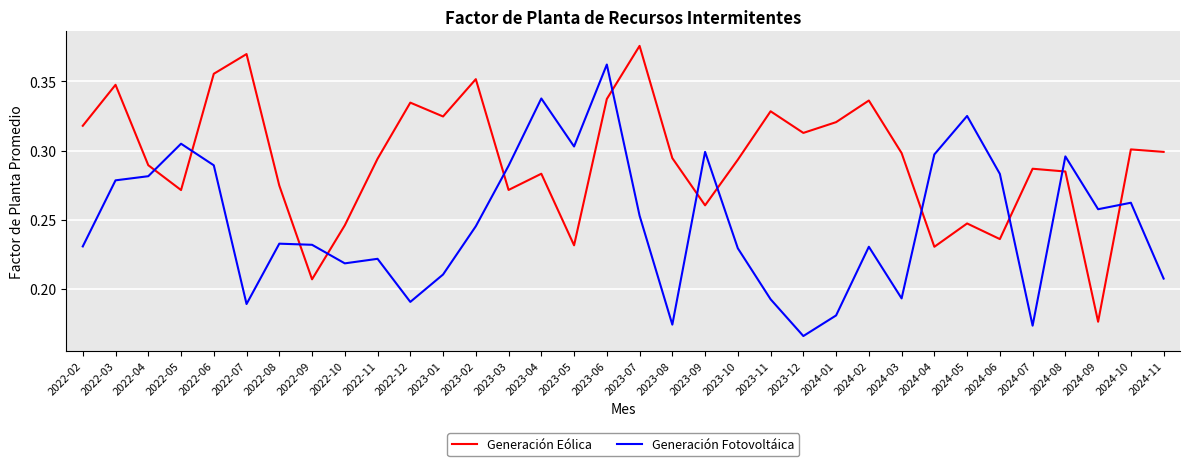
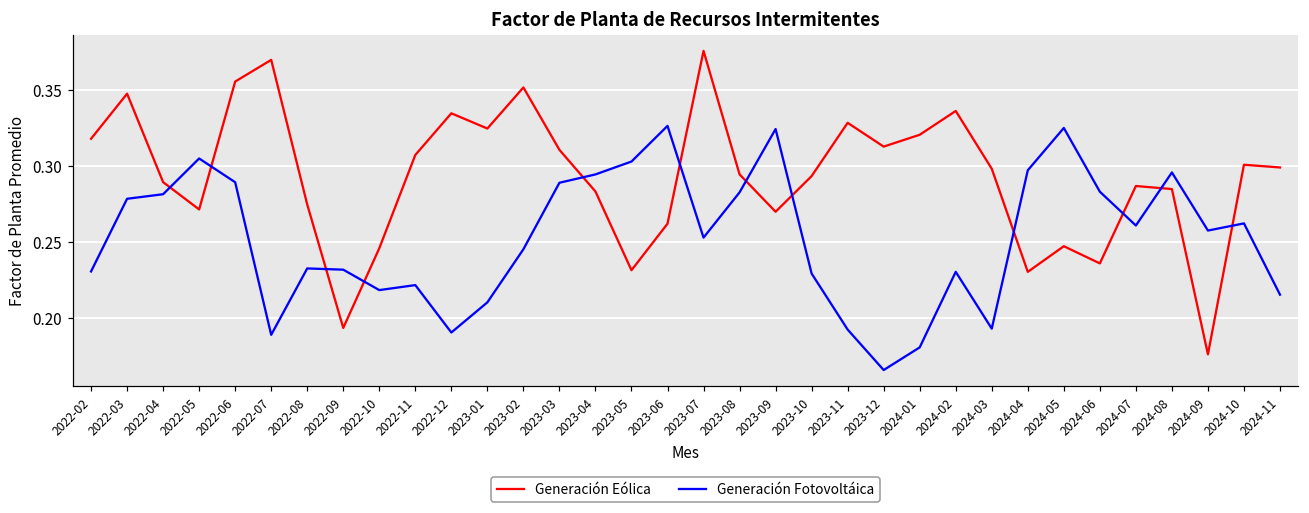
  {
    "Generación Eólica": {
      "2022-02": 0.318,
      "2022-03": 0.348,
      "2022-04": 0.289,
      "2022-05": 0.271,
      "2022-06": 0.356,
      "2022-07": 0.370,
      "2022-08": 0.275,
-     "2022-09": 0.207,
+     "2022-09": 0.194,
      "2022-10": 0.246,
-     "2022-11": 0.294,
+     "2022-11": 0.307,
      "2022-12": 0.335,
      "2023-01": 0.325,
      "2023-02": 0.352,
-     "2023-03": 0.272,
+     "2023-03": 0.311,
      "2023-04": 0.283,
      "2023-05": 0.232,
-     "2023-06": 0.337,
+     "2023-06": 0.262,
      "2023-07": 0.376,
      "2023-08": 0.295,
-     "2023-09": 0.260,
+     "2023-09": 0.270,
      "2023-10": 0.293,
      "2023-11": 0.328,
      "2023-12": 0.313,
      "2024-01": 0.321,
      "2024-02": 0.336,
      "2024-03": 0.298,
      "2024-04": 0.230,
      "2024-05": 0.247,
      "2024-06": 0.236,
      "2024-07": 0.287,
      "2024-08": 0.285,
      "2024-09": 0.176,
      "2024-10": 0.301,
      "2024-11": 0.299
    },
    "Generación Fotovoltáica": {
      "2022-02": 0.231,
      "2022-03": 0.279,
      "2022-04": 0.281,
      "2022-05": 0.305,
      "2022-06": 0.289,
      "2022-07": 0.189,
      "2022-08": 0.233,
      "2022-09": 0.232,
      "2022-10": 0.218,
      "2022-11": 0.222,
      "2022-12": 0.191,
      "2023-01": 0.210,
      "2023-02": 0.245,
      "2023-03": 0.289,
-     "2023-04": 0.338,
+     "2023-04": 0.295,
      "2023-05": 0.303,
-     "2023-06": 0.362,
+     "2023-06": 0.326,
      "2023-07": 0.253,
-     "2023-08": 0.174,
-     "2023-09": 0.299,
+     "2023-08": 0.283,
+     "2023-09": 0.324,
      "2023-10": 0.229,
      "2023-11": 0.193,
      "2023-12": 0.166,
      "2024-01": 0.181,
      "2024-02": 0.230,
      "2024-03": 0.193,
      "2024-04": 0.297,
      "2024-05": 0.325,
      "2024-06": 0.283,
-     "2024-07": 0.173,
+     "2024-07": 0.261,
      "2024-08": 0.296,
      "2024-09": 0.258,
      "2024-10": 0.262,
-     "2024-11": 0.207
+     "2024-11": 0.215
    }
  }
